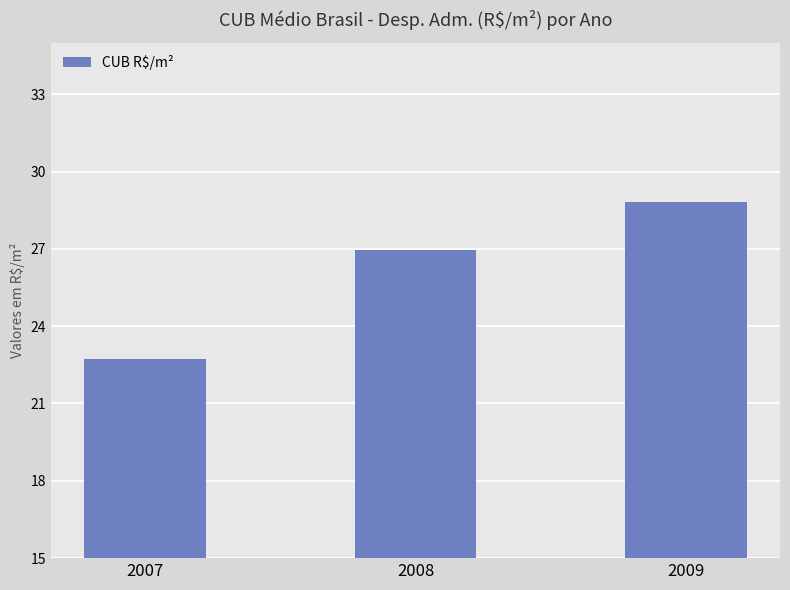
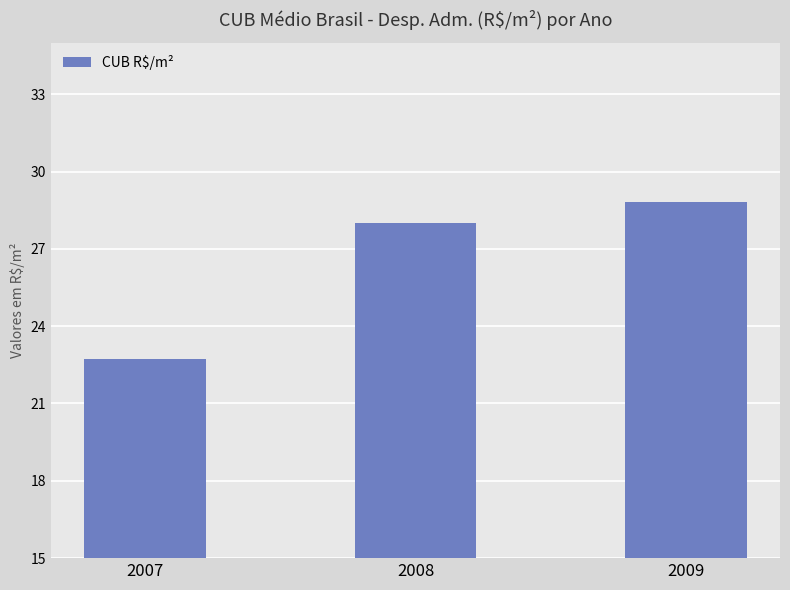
  {
    "2007": 22.7,
-   "2008": 26.9,
+   "2008": 28.0,
    "2009": 28.8
  }
